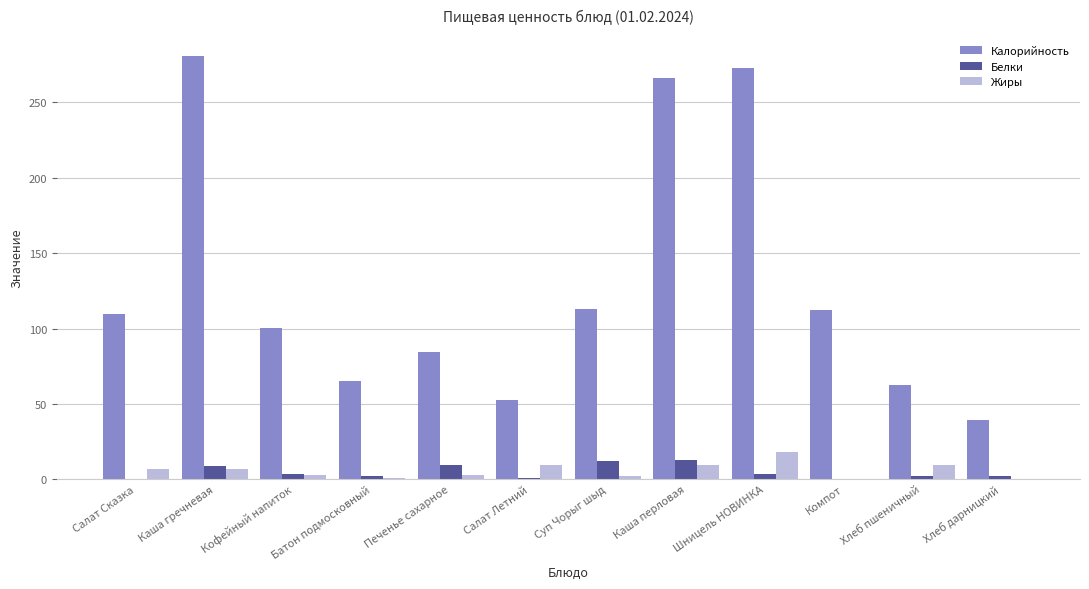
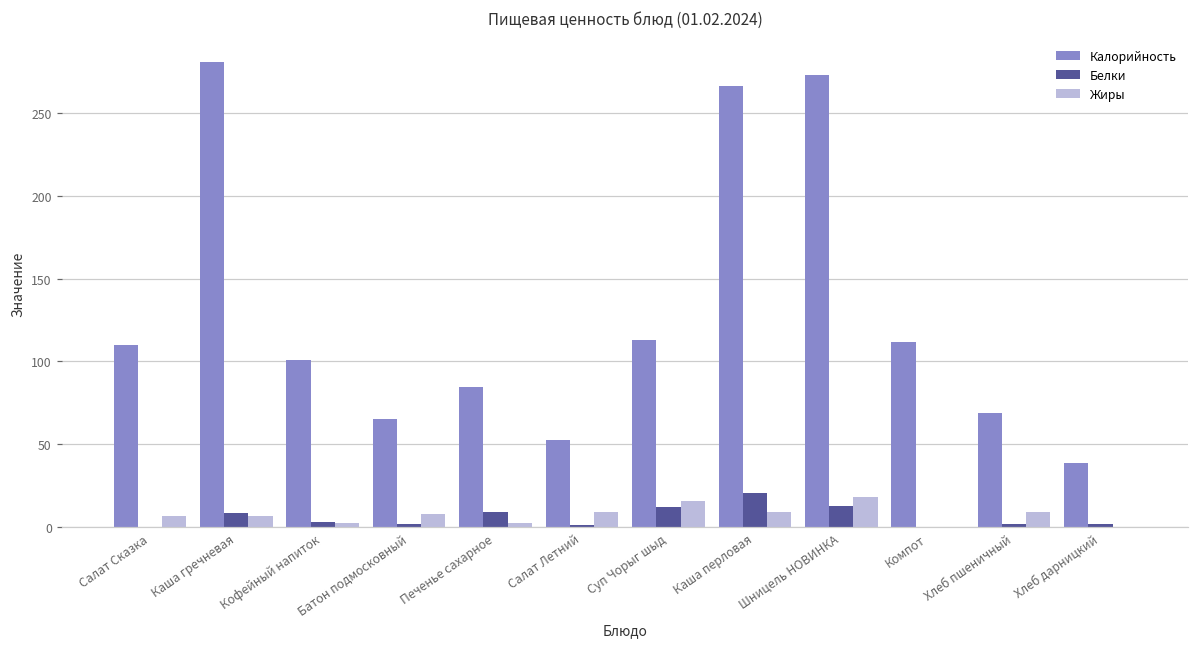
  {
    "Калорийность": {
      "Салат Сказка": 110,
      "Каша гречневая": 281,
      "Кофейный напиток": 101,
      "Батон подмосковный": 65,
      "Печенье сахарное": 85,
      "Салат Летний": 53,
      "Суп Чорыг шыд": 113,
      "Каша перловая": 266,
      "Шницель НОВИНКА": 273,
      "Компот": 112,
-     "Хлеб пшеничный": 63,
+     "Хлеб пшеничный": 69,
      "Хлеб дарницкий": 39
    },
    "Белки": {
      "Каша гречневая": 9,
      "Кофейный напиток": 3,
      "Батон подмосковный": 2,
      "Печенье сахарное": 9,
      "Суп Чорыг шыд": 12,
-     "Каша перловая": 13,
-     "Шницель НОВИНКА": 4,
+     "Каша перловая": 20,
+     "Шницель НОВИНКА": 13,
      "Хлеб пшеничный": 2,
      "Хлеб дарницкий": 2
    },
    "Жиры": {
      "Салат Сказка": 7,
      "Каша гречневая": 7,
      "Кофейный напиток": 3,
-     "Батон подмосковный": 1,
+     "Батон подмосковный": 8,
      "Печенье сахарное": 3,
      "Салат Летний": 9,
-     "Суп Чорыг шыд": 2,
+     "Суп Чорыг шыд": 16,
      "Каша перловая": 9,
      "Шницель НОВИНКА": 18,
      "Хлеб пшеничный": 9
    }
  }
